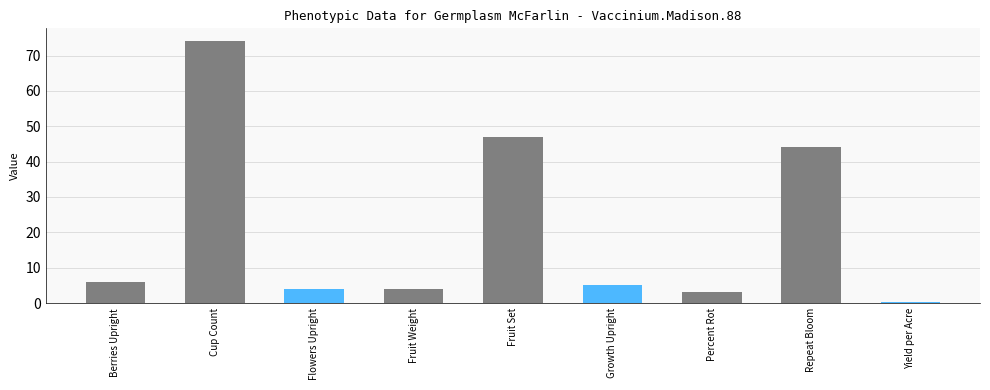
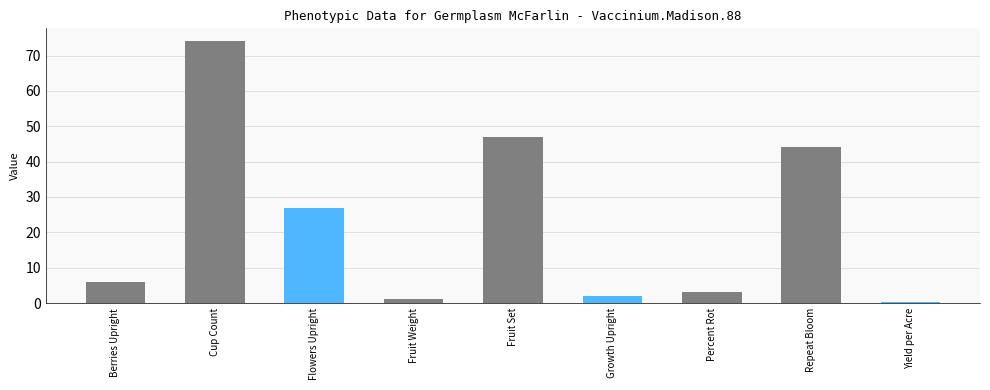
  {
    "Berries Upright": 6,
    "Cup Count": 74,
-   "Flowers Upright": 4,
-   "Fruit Weight": 4,
+   "Flowers Upright": 27,
+   "Fruit Weight": 1,
    "Fruit Set": 47,
-   "Growth Upright": 5,
+   "Growth Upright": 2,
    "Percent Rot": 3,
    "Repeat Bloom": 44
  }
